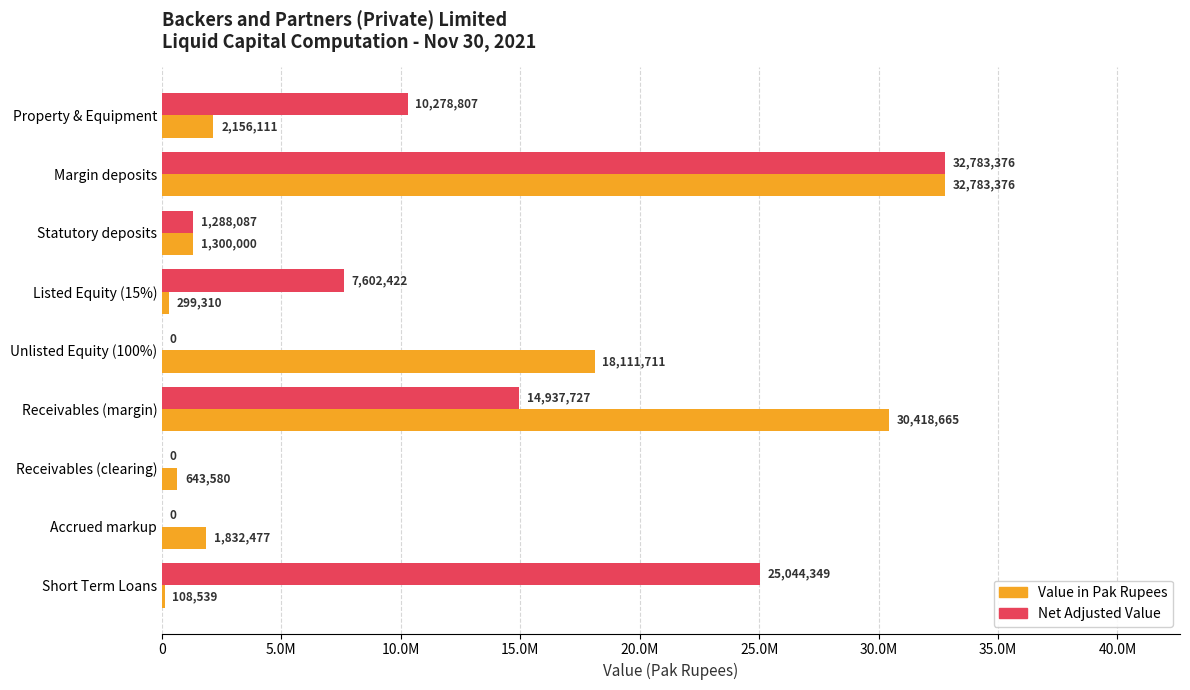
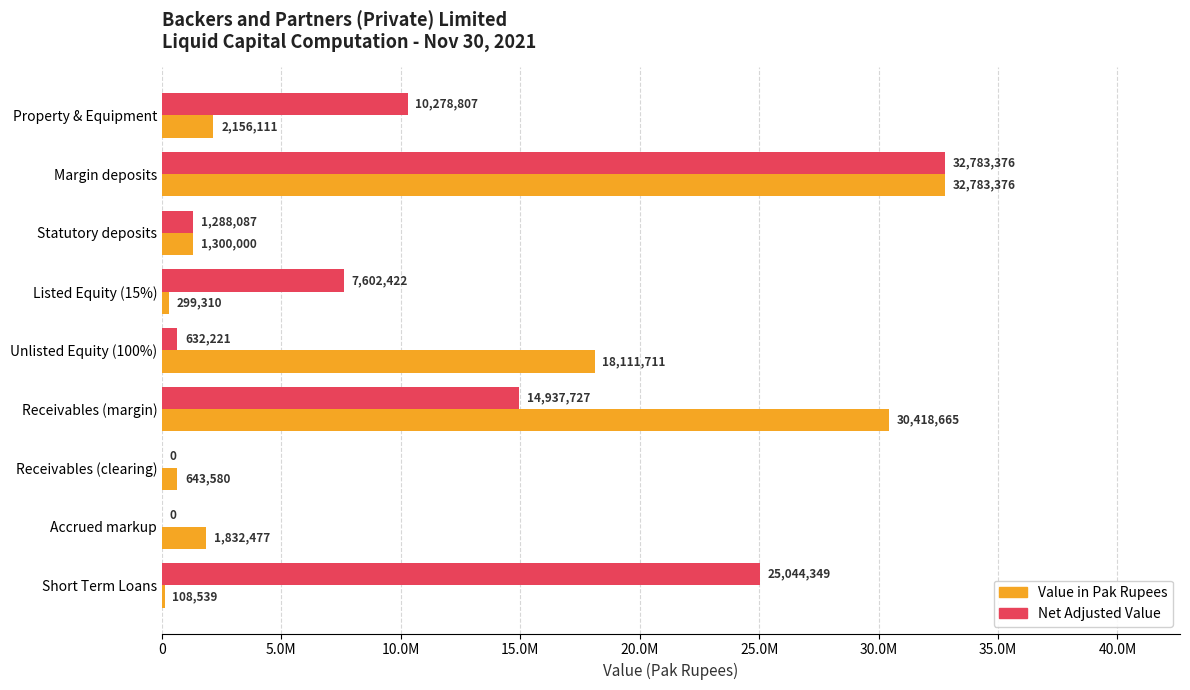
  {
    "Value in Pak Rupees": {
      "Property & Equipment": "2,156,111",
      "Margin deposits": "32,783,376",
      "Statutory deposits": "1,300,000",
      "Listed Equity (15%)": "299,310",
      "Unlisted Equity (100%)": "18,111,711",
      "Receivables (margin)": "30,418,665",
      "Receivables (clearing)": "643,580",
      "Accrued markup": "1,832,477",
      "Short Term Loans": "108,539"
    },
    "Net Adjusted Value": {
      "Property & Equipment": "10,278,807",
      "Margin deposits": "32,783,376",
      "Statutory deposits": "1,288,087",
      "Listed Equity (15%)": "7,602,422",
-     "Unlisted Equity (100%)": "0",
+     "Unlisted Equity (100%)": "632,221",
      "Receivables (margin)": "14,937,727",
      "Receivables (clearing)": "0",
      "Accrued markup": "0",
      "Short Term Loans": "25,044,349"
    }
  }
